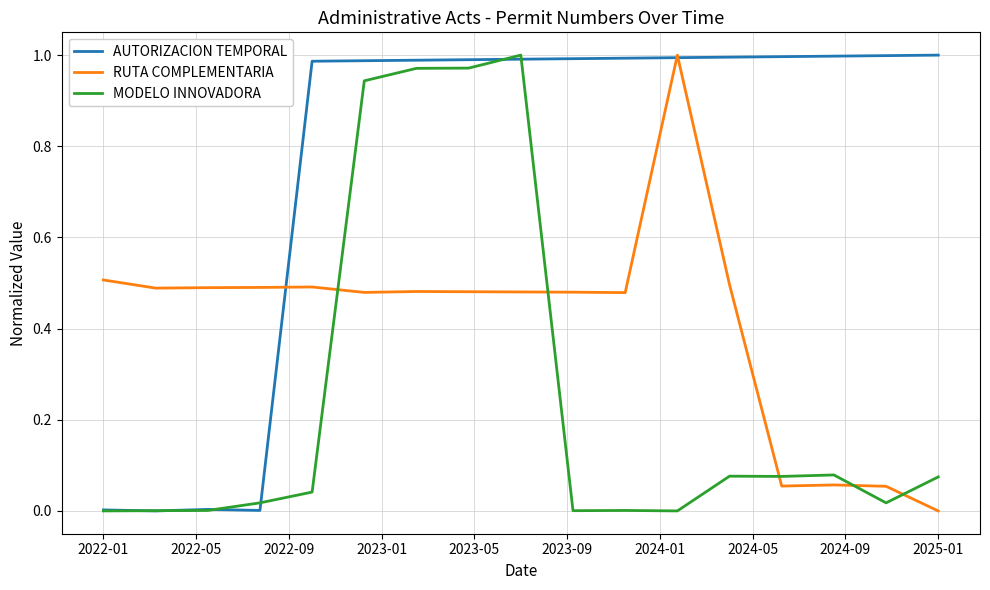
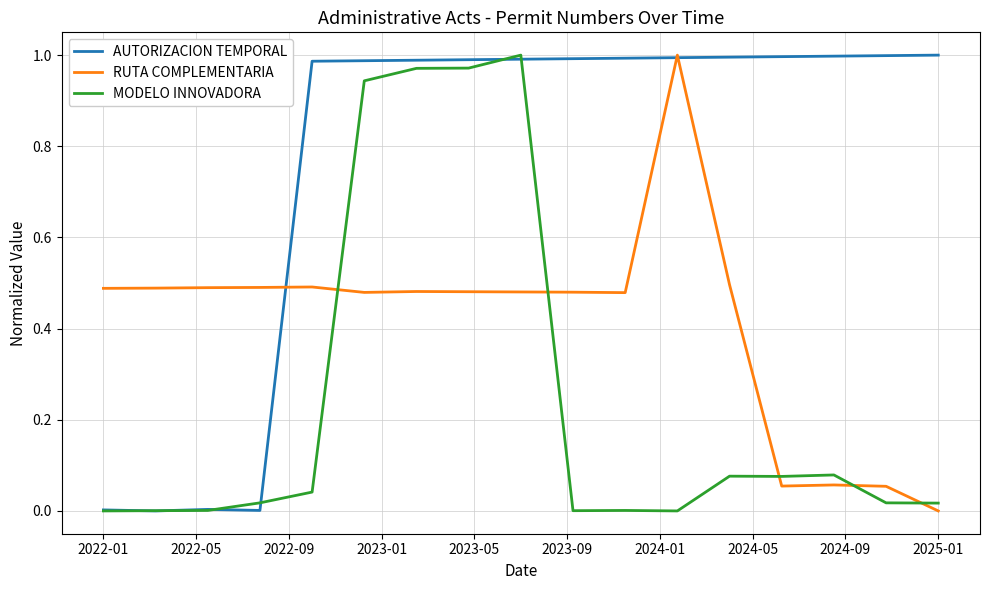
  {
    "AUTORIZACION TEMPORAL": {
      "2025-01": 1.00
    },
    "RUTA COMPLEMENTARIA": {
-     "2022-01": 0.51,
+     "2022-01": 0.49,
      "2025-01": 0.00
    },
    "MODELO INNOVADORA": {
-     "2025-01": 0.07
+     "2025-01": 0.02
    }
  }
